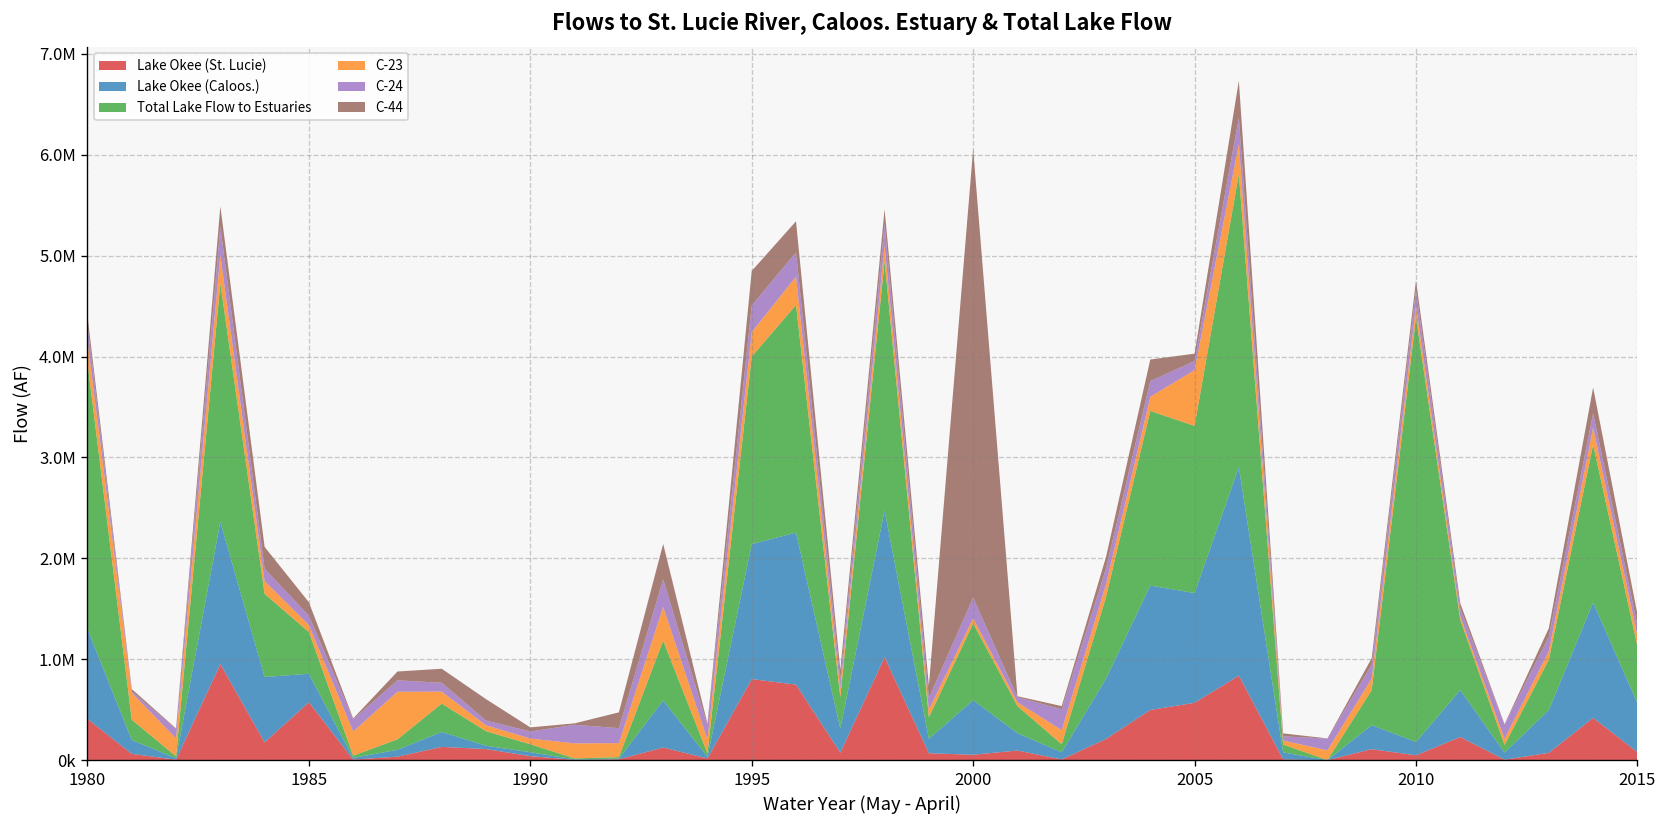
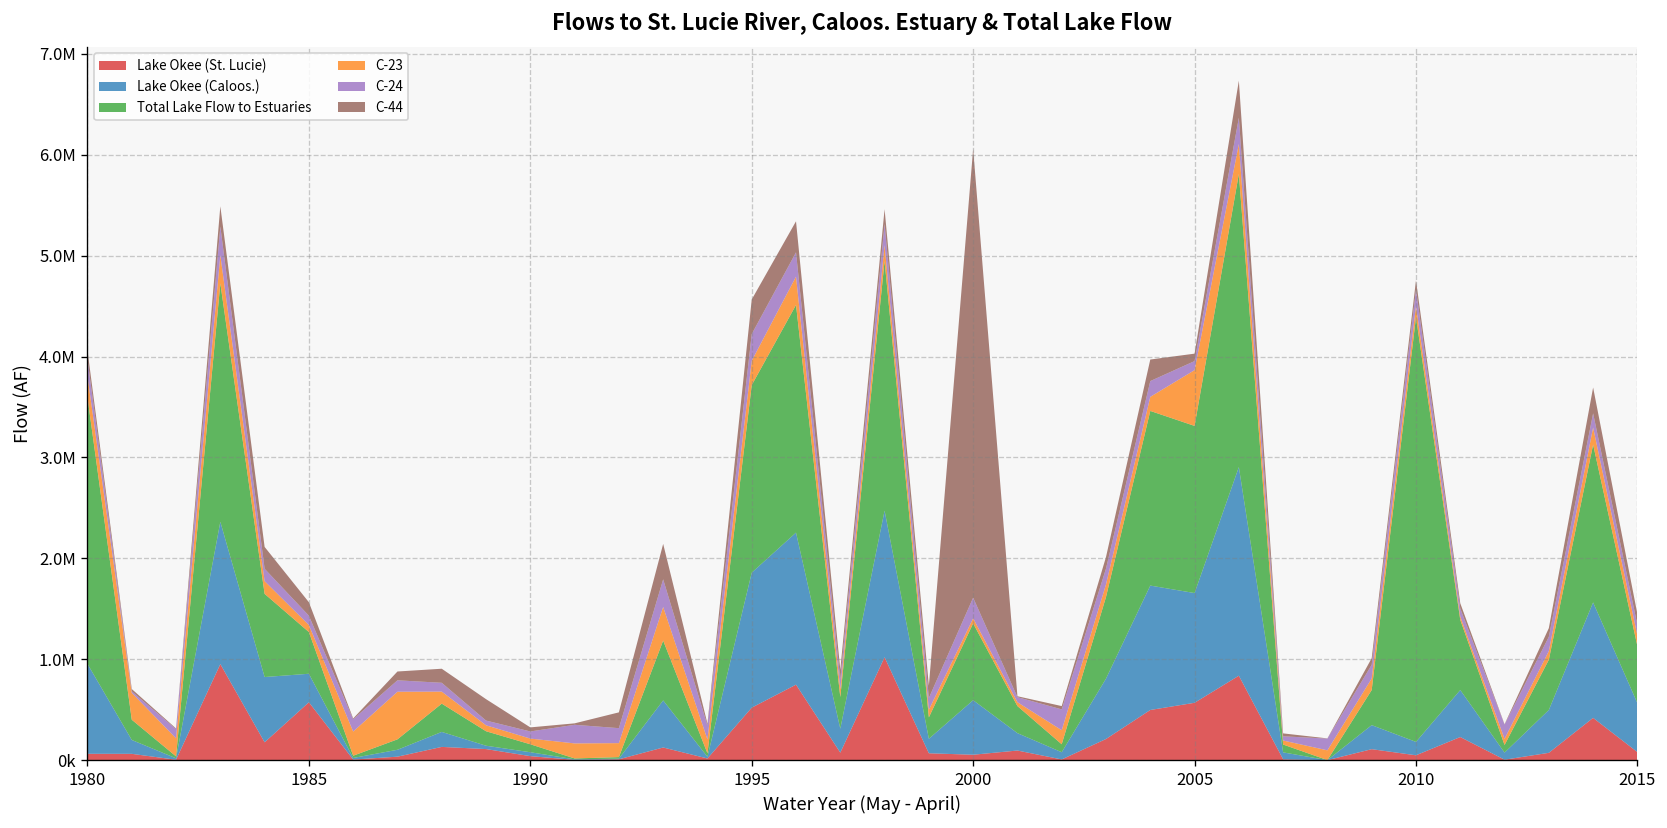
  {
    "Lake Okee (St. Lucie)": {
-     "1980": 400000,
+     "1980": 100000,
      "1985": 600000,
      "1990": 0,
-     "1995": 800000,
+     "1995": 500000,
      "2000": 100000,
      "2005": 600000,
      "2010": 0,
      "2015": 100000
    },
    "Lake Okee (Caloos.)": {
      "1980": 900000,
      "1985": 300000,
      "1990": 0,
      "1995": 1300000,
      "2000": 500000,
      "2005": 1100000,
      "2010": 100000,
      "2015": 500000
    },
    "Total Lake Flow to Estuaries": {
      "1980": 2600000,
      "1985": 400000,
      "1990": 100000,
      "1995": 1900000,
      "2000": 800000,
      "2005": 1700000,
      "2010": 4200000,
      "2015": 600000
    },
    "C-23": {
      "1980": 200000,
      "1985": 100000,
      "1990": 100000,
      "1995": 200000,
      "2000": 100000,
      "2005": 600000,
      "2010": 100000,
      "2015": 100000
    },
    "C-24": {
      "1980": 200000,
      "1985": 100000,
      "1990": 100000,
      "1995": 300000,
      "2000": 200000,
      "2005": 100000,
      "2010": 200000,
      "2015": 100000
    },
    "C-44": {
      "1980": 100000,
      "1985": 100000,
      "1990": 0,
      "1995": 300000,
      "2000": 4400000,
      "2005": 100000,
      "2010": 100000,
      "2015": 100000
    }
  }
